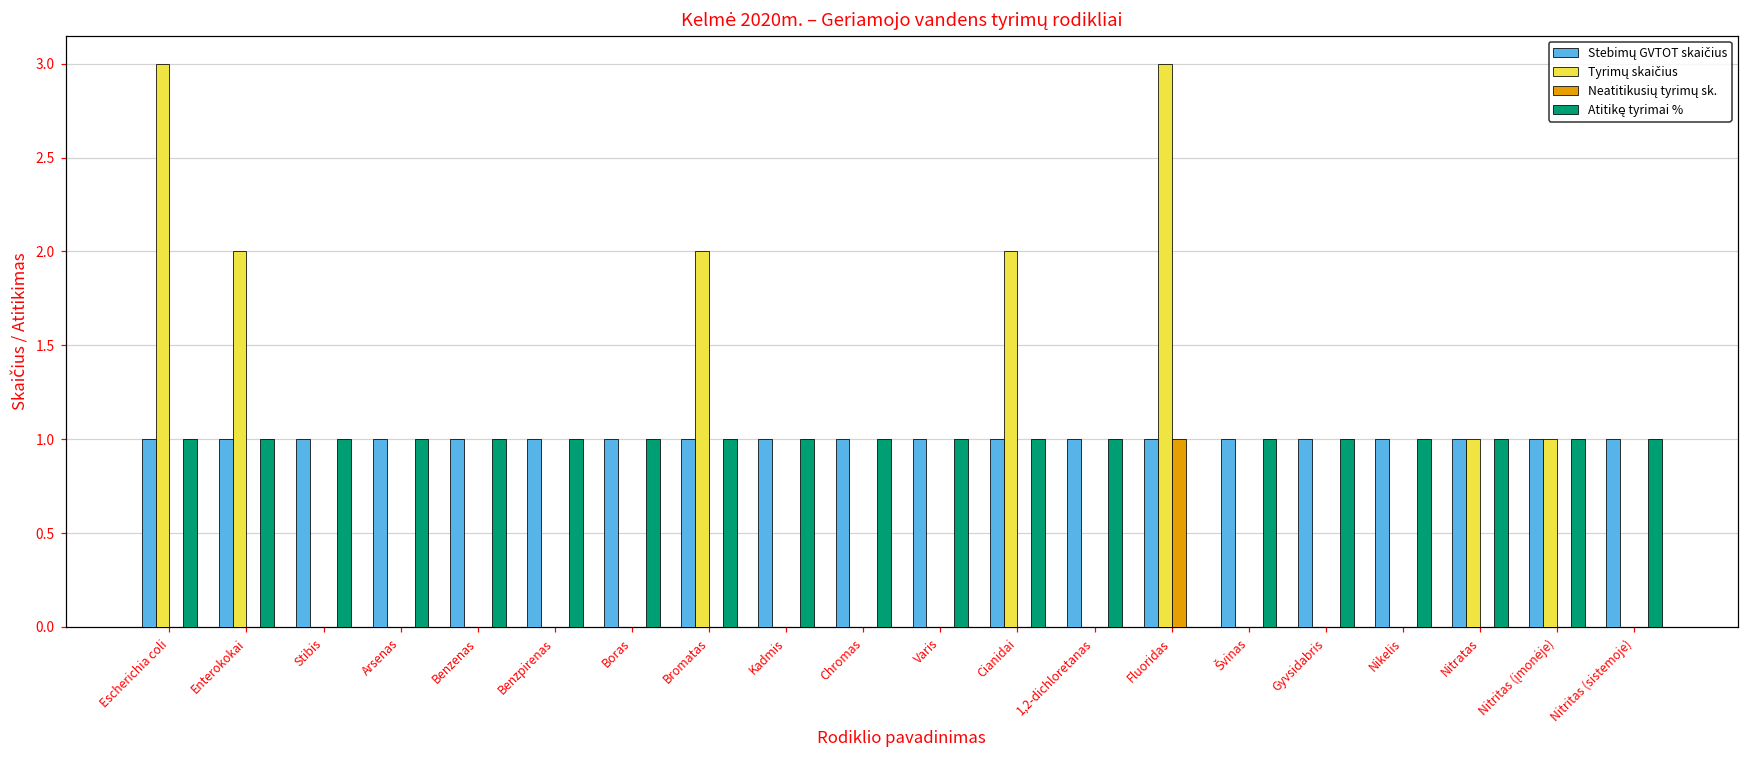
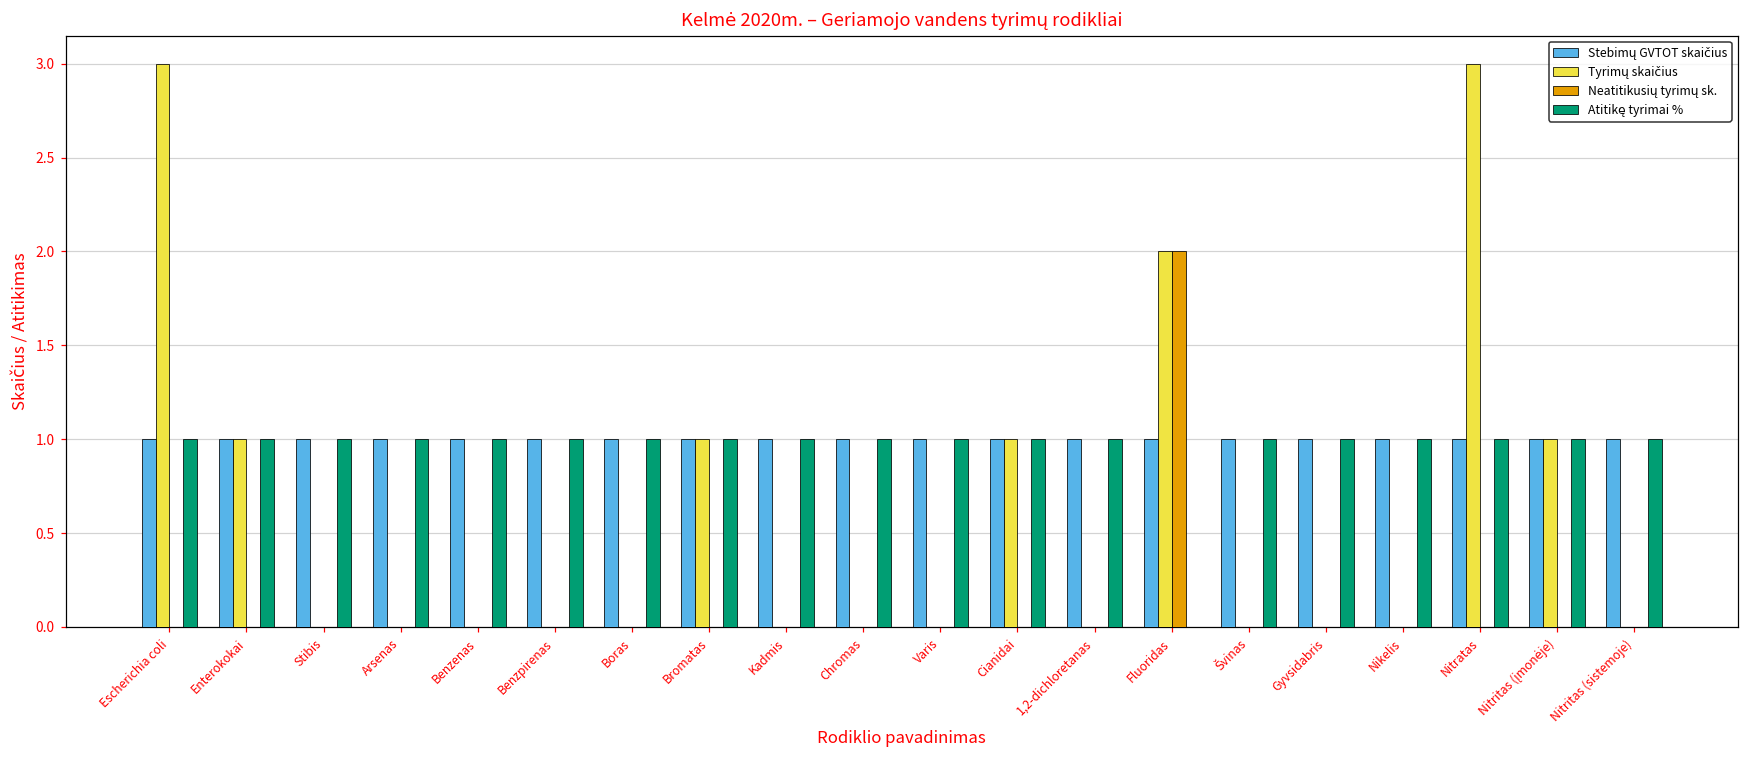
  {
    "Stebimų GVTOT skaičius": {
      "Escherichia coli": 1,
      "Enterokokai": 1,
      "Stibis": 1,
      "Arsenas": 1,
      "Benzenas": 1,
      "Benzpirenas": 1,
      "Boras": 1,
      "Bromatas": 1,
      "Kadmis": 1,
      "Chromas": 1,
      "Varis": 1,
      "Cianidai": 1,
      "1,2-dichloretanas": 1,
      "Fluoridas": 1,
      "Švinas": 1,
      "Gyvsidabris": 1,
      "Nikelis": 1,
      "Nitratas": 1,
      "Nitritas (įmonėje)": 1,
      "Nitritas (sistemoje)": 1
    },
    "Tyrimų skaičius": {
      "Escherichia coli": 3,
-     "Enterokokai": 2,
+     "Enterokokai": 1,
      "Stibis": 0,
      "Arsenas": 0,
      "Benzenas": 0,
      "Benzpirenas": 0,
      "Boras": 0,
-     "Bromatas": 2,
+     "Bromatas": 1,
      "Kadmis": 0,
      "Chromas": 0,
      "Varis": 0,
-     "Cianidai": 2,
+     "Cianidai": 1,
      "1,2-dichloretanas": 0,
-     "Fluoridas": 3,
+     "Fluoridas": 2,
      "Švinas": 0,
      "Gyvsidabris": 0,
      "Nikelis": 0,
-     "Nitratas": 1,
+     "Nitratas": 3,
      "Nitritas (įmonėje)": 1,
      "Nitritas (sistemoje)": 0
    },
    "Neatitikusių tyrimų sk.": {
      "Escherichia coli": 0,
      "Enterokokai": 0,
      "Stibis": 0,
      "Arsenas": 0,
      "Benzenas": 0,
      "Benzpirenas": 0,
      "Boras": 0,
      "Bromatas": 0,
      "Kadmis": 0,
      "Chromas": 0,
      "Varis": 0,
      "Cianidai": 0,
      "1,2-dichloretanas": 0,
-     "Fluoridas": 1,
+     "Fluoridas": 2,
      "Švinas": 0,
      "Gyvsidabris": 0,
      "Nikelis": 0,
      "Nitratas": 0,
      "Nitritas (įmonėje)": 0,
      "Nitritas (sistemoje)": 0
    },
    "Atitikę tyrimai %": {
      "Escherichia coli": 1,
      "Enterokokai": 1,
      "Stibis": 1,
      "Arsenas": 1,
      "Benzenas": 1,
      "Benzpirenas": 1,
      "Boras": 1,
      "Bromatas": 1,
      "Kadmis": 1,
      "Chromas": 1,
      "Varis": 1,
      "Cianidai": 1,
      "1,2-dichloretanas": 1,
      "Fluoridas": 0,
      "Švinas": 1,
      "Gyvsidabris": 1,
      "Nikelis": 1,
      "Nitratas": 1,
      "Nitritas (įmonėje)": 1,
      "Nitritas (sistemoje)": 1
    }
  }
